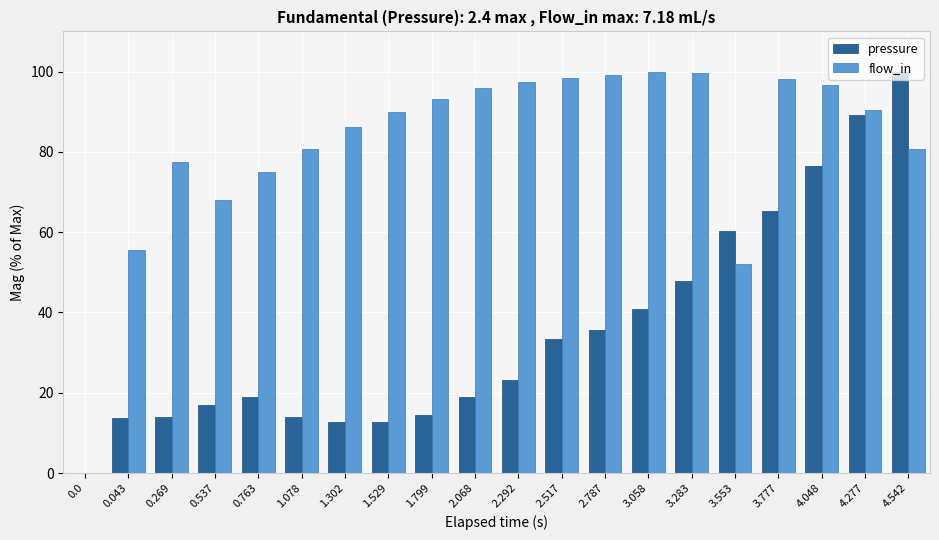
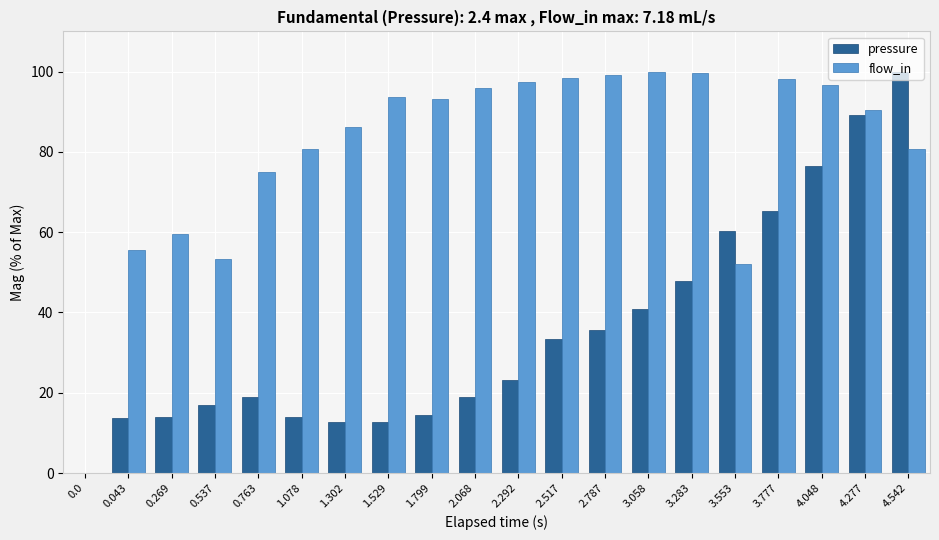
  {
    "pressure": {
      "0.0": 0,
      "0.043": 14,
      "0.269": 14,
      "0.537": 17,
      "0.763": 19,
      "1.078": 14,
      "1.302": 13,
      "1.529": 13,
      "1.799": 14,
      "2.068": 19,
      "2.292": 23,
      "2.517": 33,
      "2.787": 36,
      "3.058": 41,
      "3.283": 48,
      "3.553": 60,
      "3.777": 65,
      "4.048": 76,
      "4.277": 89
    },
    "flow_in": {
      "0.0": 0,
      "0.043": 56,
-     "0.269": 77,
-     "0.537": 68,
+     "0.269": 59,
+     "0.537": 53,
      "0.763": 75,
      "1.078": 81,
      "1.302": 86,
-     "1.529": 90,
+     "1.529": 94,
      "1.799": 93,
      "2.068": 96,
      "2.292": 97,
      "2.517": 98,
      "2.787": 99,
      "3.058": 100,
      "3.283": 100,
      "3.553": 52,
      "3.777": 98,
      "4.048": 97,
      "4.277": 90,
      "4.542": 81
    }
  }
